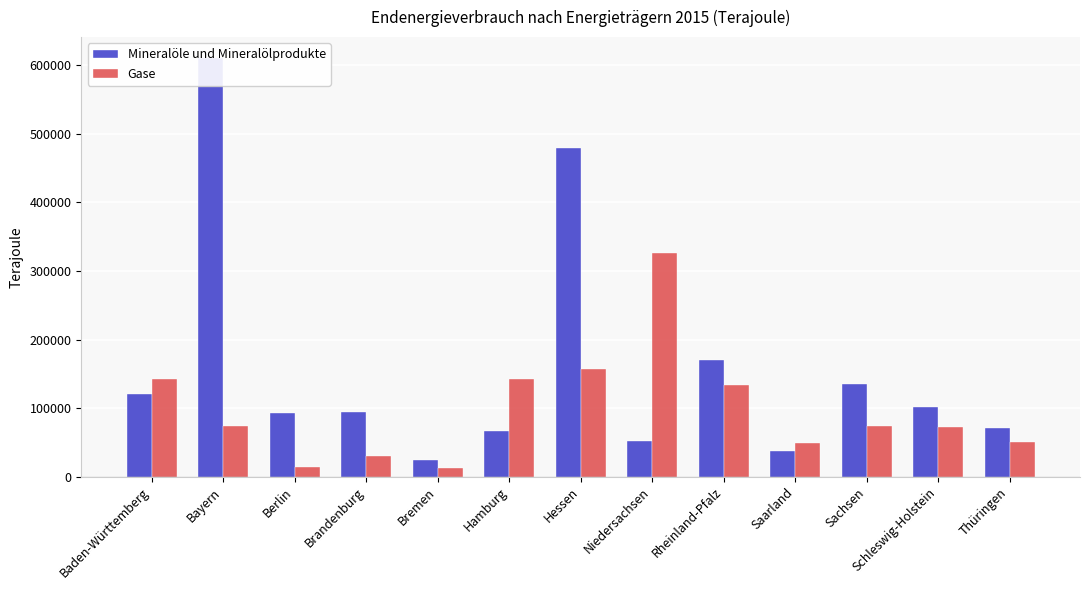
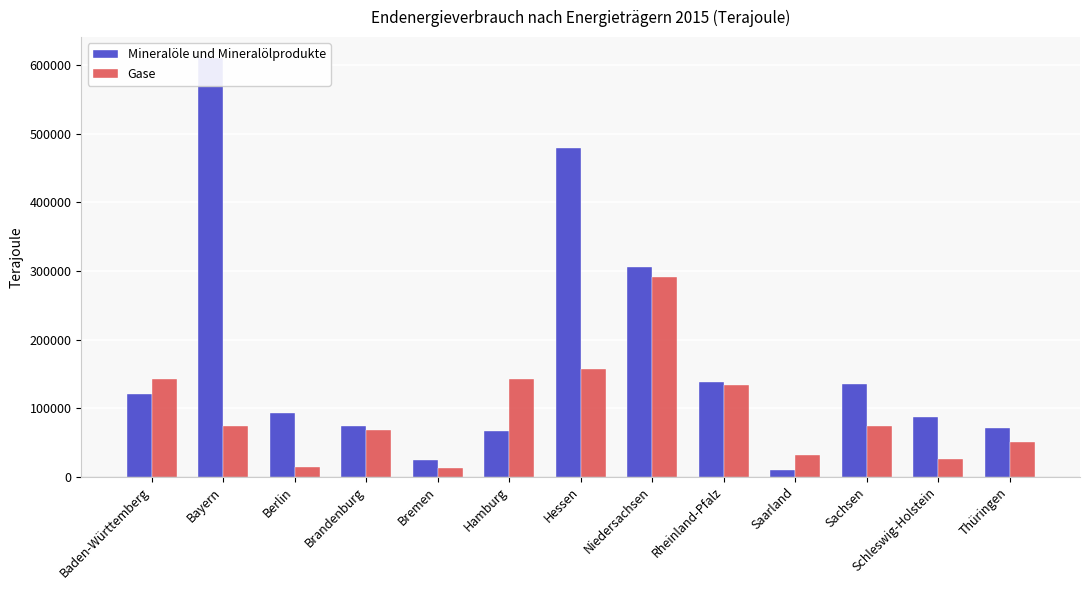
  {
    "Mineralöle und Mineralölprodukte": {
      "Baden-Württemberg": 120000,
      "Berlin": 90000,
-     "Brandenburg": 90000,
+     "Brandenburg": 70000,
      "Bremen": 20000,
      "Hamburg": 70000,
      "Hessen": 480000,
-     "Niedersachsen": 50000,
-     "Rheinland-Pfalz": 170000,
-     "Saarland": 40000,
+     "Niedersachsen": 310000,
+     "Rheinland-Pfalz": 140000,
+     "Saarland": 10000,
      "Sachsen": 140000,
-     "Schleswig-Holstein": 100000,
+     "Schleswig-Holstein": 90000,
      "Thüringen": 70000
    },
    "Gase": {
      "Baden-Württemberg": 140000,
      "Bayern": 70000,
      "Berlin": 10000,
-     "Brandenburg": 30000,
+     "Brandenburg": 70000,
      "Bremen": 10000,
      "Hamburg": 140000,
      "Hessen": 160000,
-     "Niedersachsen": 330000,
+     "Niedersachsen": 290000,
      "Rheinland-Pfalz": 130000,
-     "Saarland": 50000,
+     "Saarland": 30000,
      "Sachsen": 70000,
-     "Schleswig-Holstein": 70000,
+     "Schleswig-Holstein": 30000,
      "Thüringen": 50000
    }
  }
